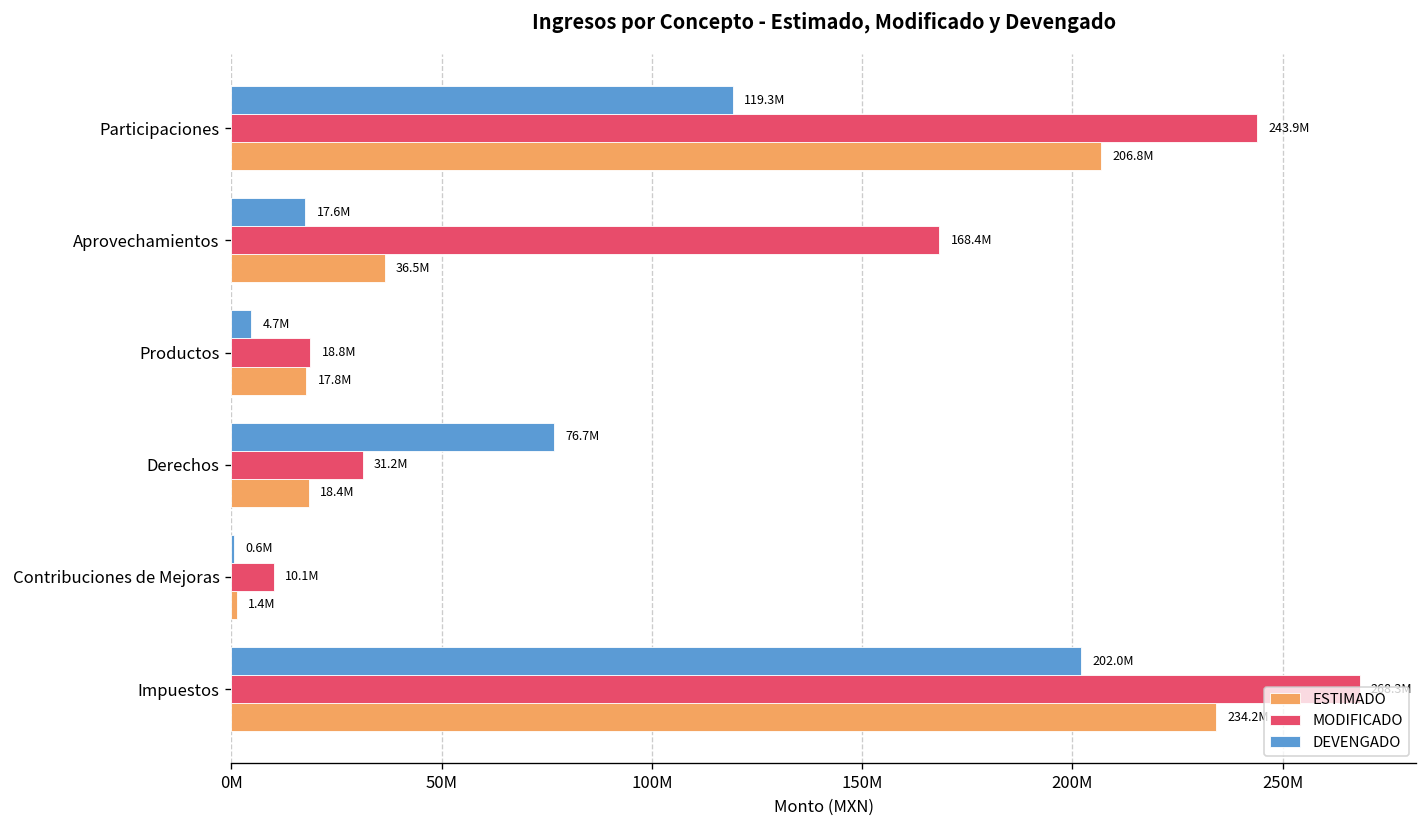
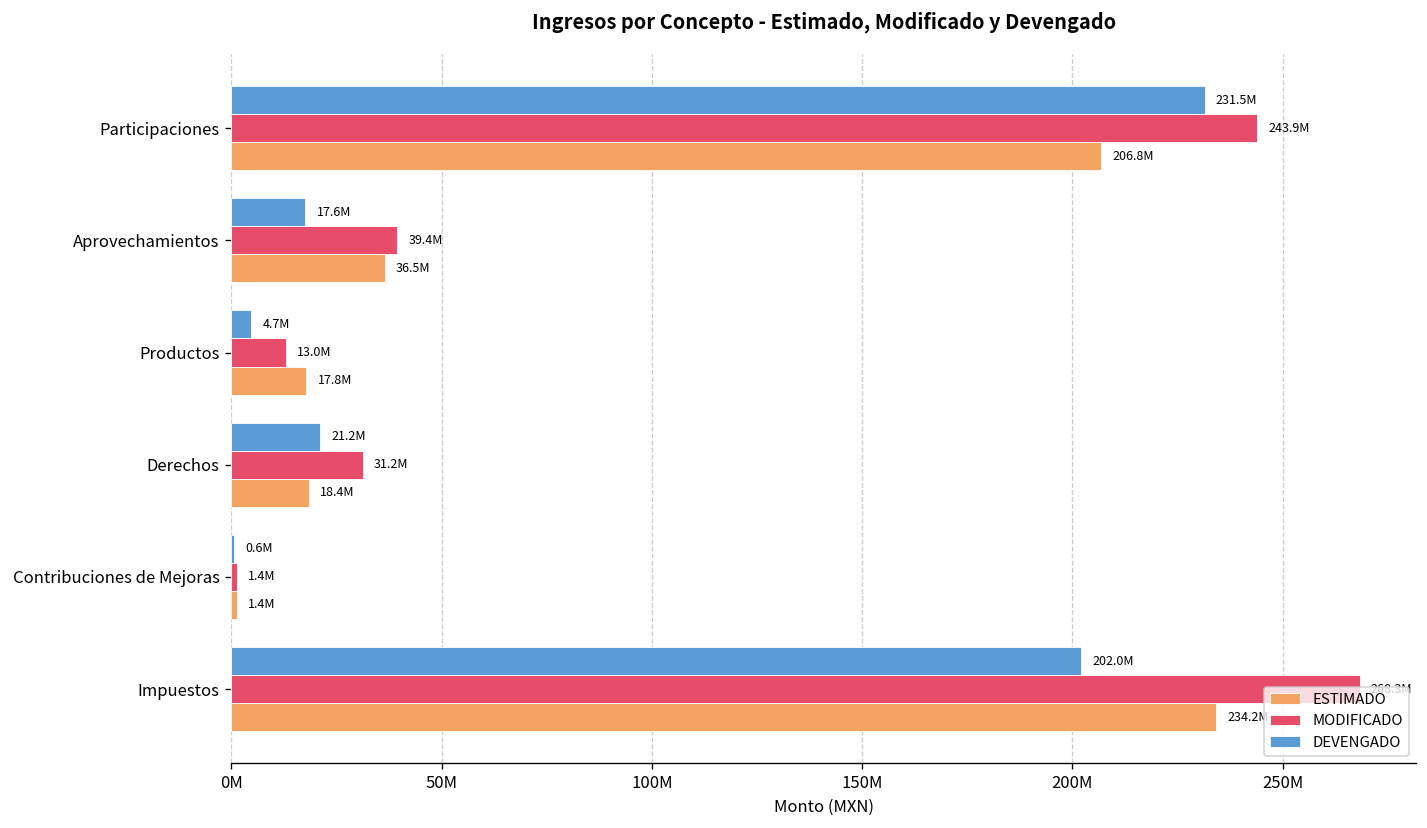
  {
    "ESTIMADO": {
      "Participaciones": "206.8M",
      "Aprovechamientos": "36.5M",
      "Productos": "17.8M",
      "Derechos": "18.4M",
      "Contribuciones de Mejoras": "1.4M"
    },
    "MODIFICADO": {
      "Participaciones": "243.9M",
-     "Aprovechamientos": "168.4M",
-     "Productos": "18.8M",
+     "Aprovechamientos": "39.4M",
+     "Productos": "13.0M",
      "Derechos": "31.2M",
-     "Contribuciones de Mejoras": "10.1M"
+     "Contribuciones de Mejoras": "1.4M"
    },
    "DEVENGADO": {
-     "Participaciones": "119.3M",
+     "Participaciones": "231.5M",
      "Aprovechamientos": "17.6M",
      "Productos": "4.7M",
-     "Derechos": "76.7M",
+     "Derechos": "21.2M",
      "Contribuciones de Mejoras": "0.6M",
      "Impuestos": "202.0M"
    }
  }
